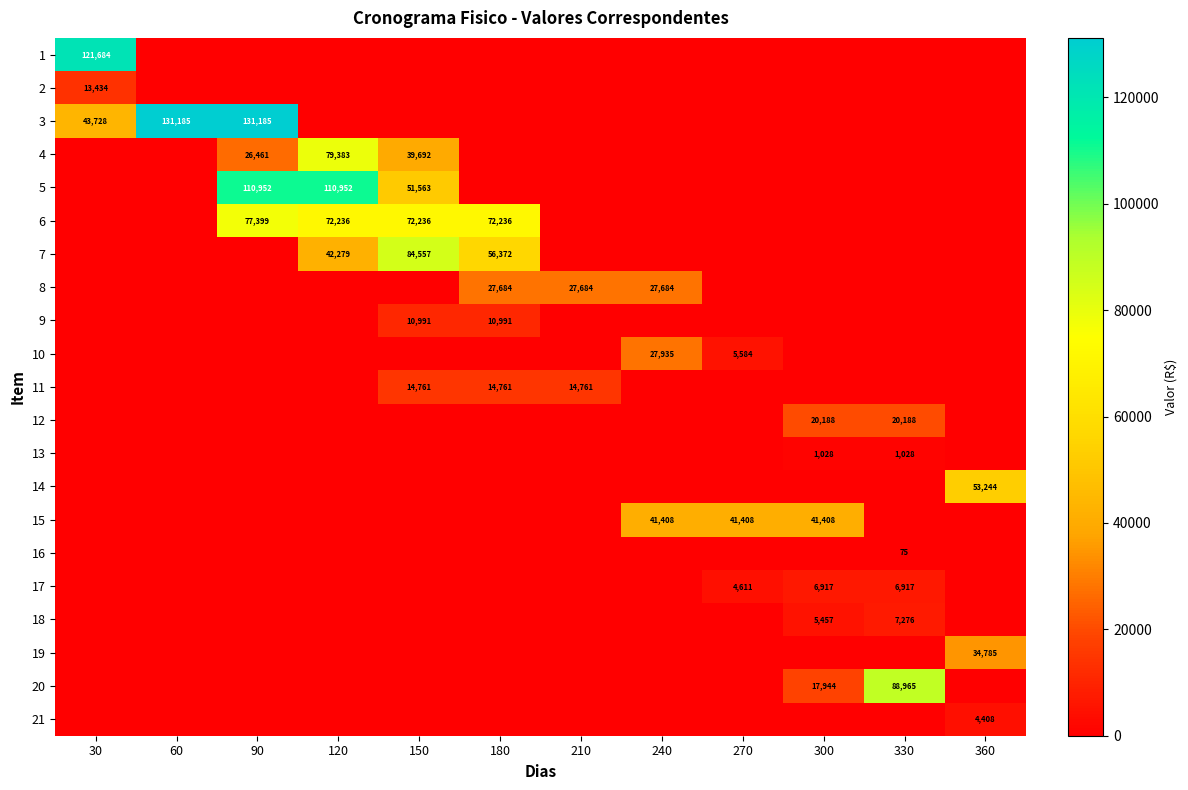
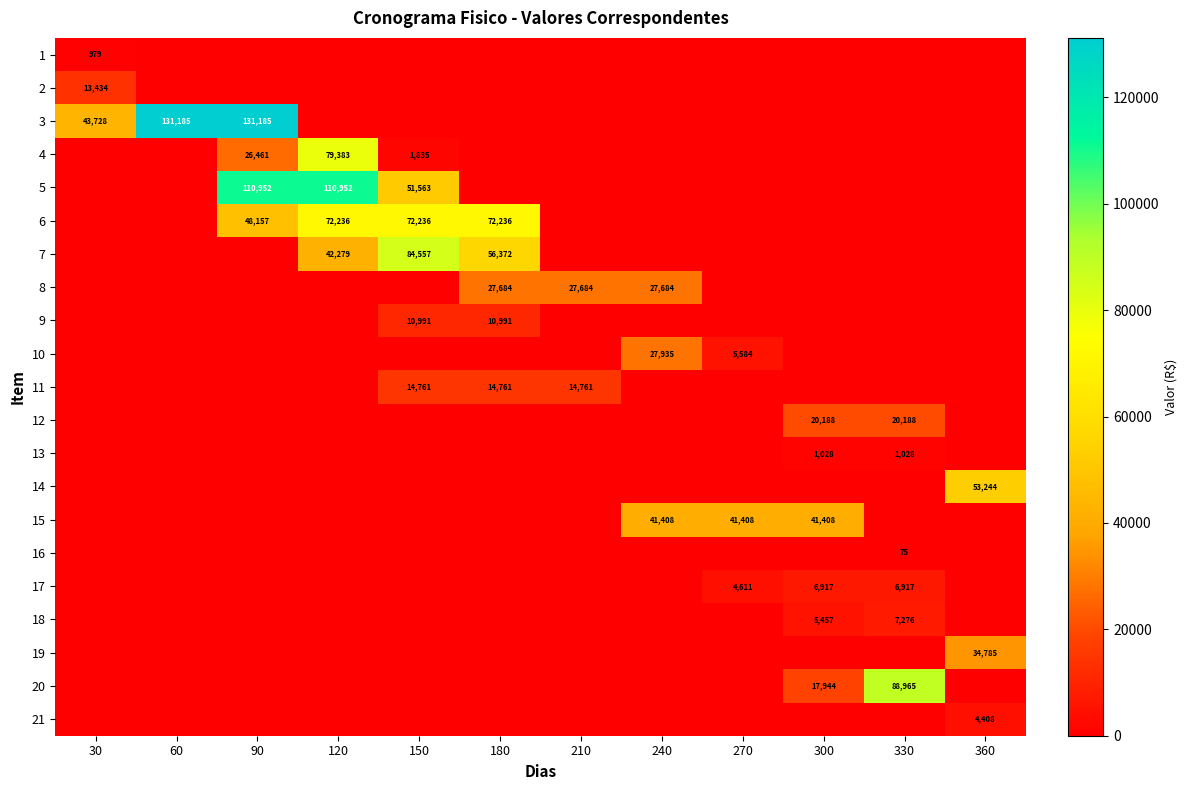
  {
    "1": {
-     "30": "121,684"
+     "30": "979"
    },
    "2": {
      "30": "13,434"
    },
    "3": {
      "30": "43,728",
      "60": "131,185",
      "90": "131,185"
    },
    "4": {
      "90": "26,461",
      "120": "79,383",
-     "150": "39,692"
+     "150": "1,835"
    },
    "5": {
      "90": "110,952",
      "120": "110,952",
      "150": "51,563"
    },
    "6": {
-     "90": "77,399",
+     "90": "48,157",
      "120": "72,236",
      "150": "72,236",
      "180": "72,236"
    },
    "7": {
      "120": "42,279",
      "150": "84,557",
      "180": "56,372"
    },
    "8": {
      "180": "27,684",
      "210": "27,684",
      "240": "27,684"
    },
    "9": {
      "150": "10,991",
      "180": "10,991"
    },
    "10": {
      "240": "27,935",
      "270": "5,584"
    },
    "11": {
      "150": "14,761",
      "180": "14,761",
      "210": "14,761"
    },
    "12": {
      "300": "20,188",
      "330": "20,188"
    },
    "13": {
      "300": "1,028",
      "330": "1,028"
    },
    "14": {
      "360": "53,244"
    },
    "15": {
      "240": "41,408",
      "270": "41,408",
      "300": "41,408"
    },
    "16": {
      "330": "75"
    },
    "17": {
      "270": "4,611",
      "300": "6,917",
      "330": "6,917"
    },
    "18": {
      "300": "5,457",
      "330": "7,276"
    },
    "19": {
      "360": "34,785"
    },
    "20": {
      "300": "17,944",
      "330": "88,965"
    },
    "21": {
      "360": "4,408"
    }
  }
